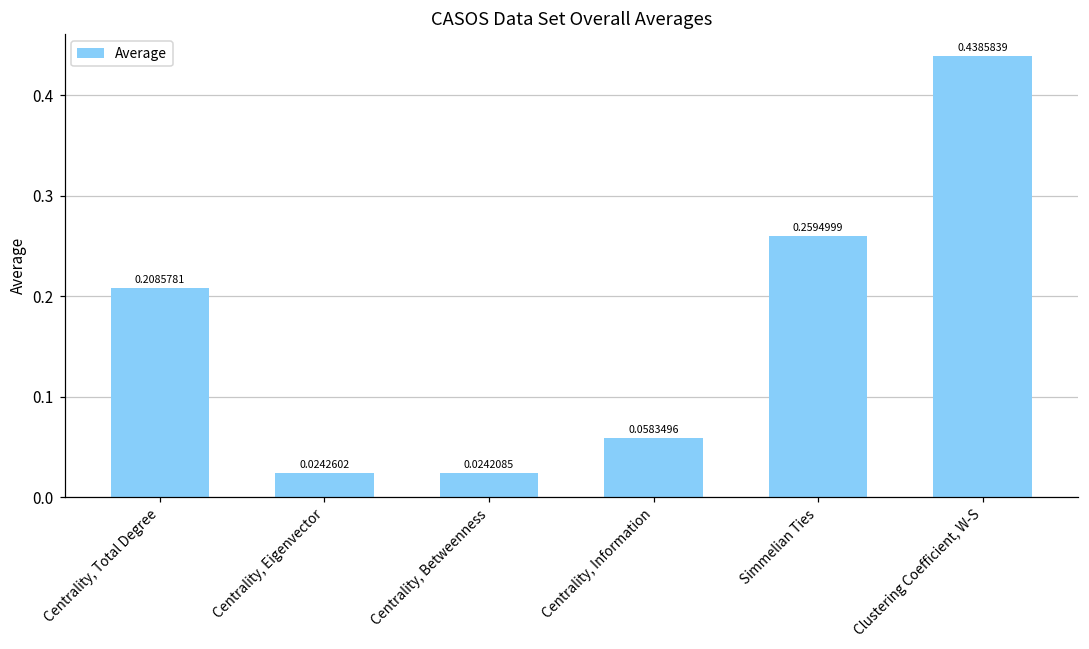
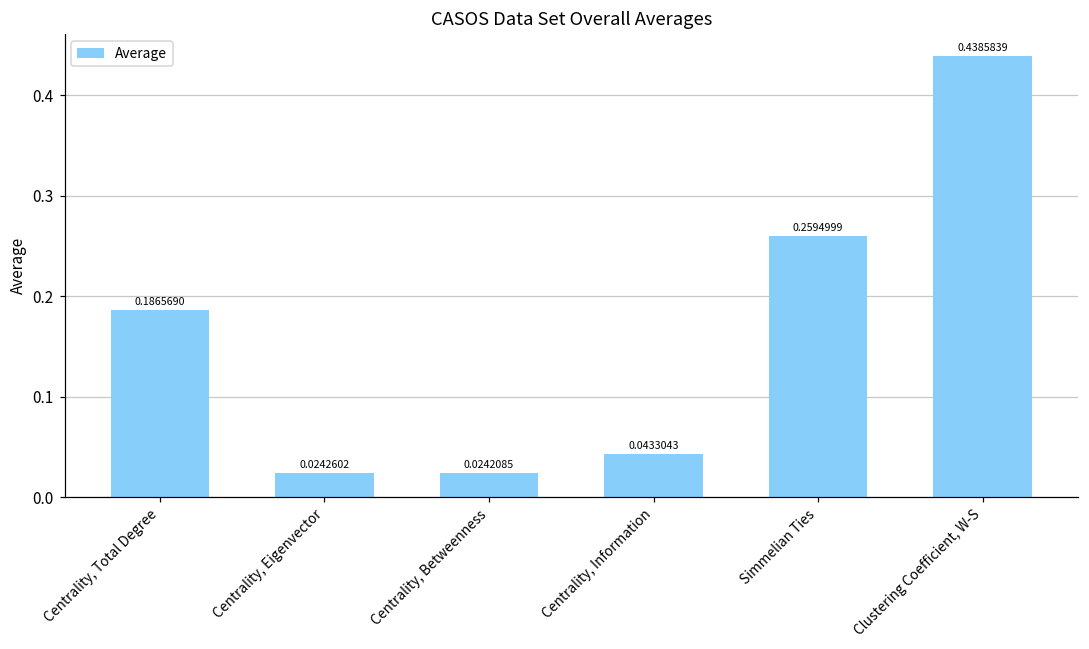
  {
-   "Centrality, Total Degree": 0.2085781,
+   "Centrality, Total Degree": 0.1865690,
    "Centrality, Eigenvector": 0.0242602,
    "Centrality, Betweenness": 0.0242085,
-   "Centrality, Information": 0.0583496,
+   "Centrality, Information": 0.0433043,
    "Simmelian Ties": 0.2594999,
    "Clustering Coefficient, W-S": 0.4385839
  }
